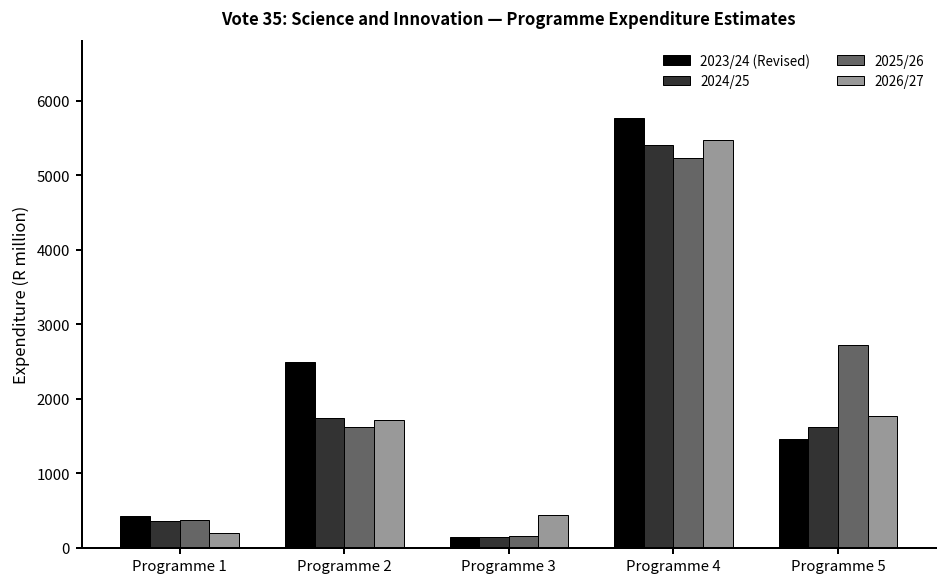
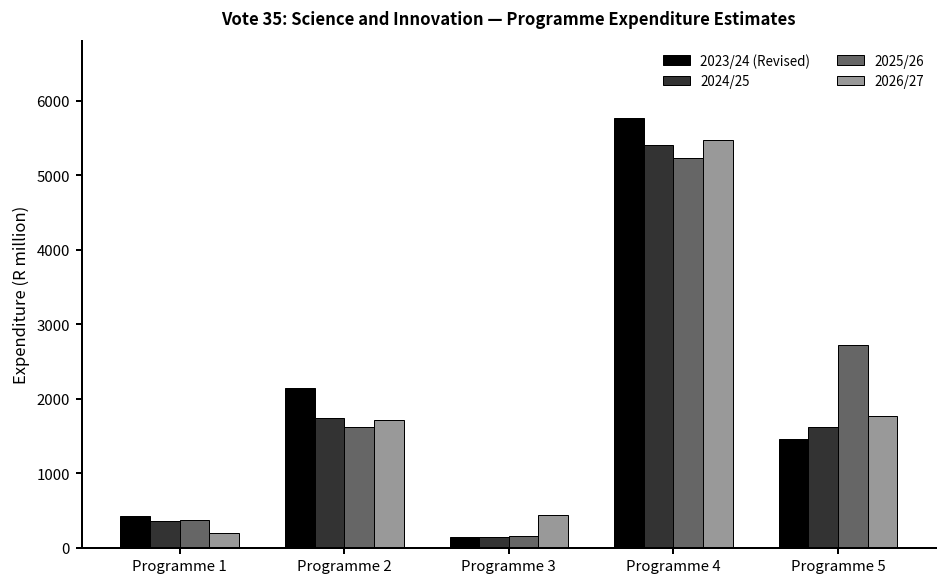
  {
    "2023/24 (Revised)": {
      "Programme 1": 400,
-     "Programme 2": 2500,
+     "Programme 2": 2100,
      "Programme 3": 100,
      "Programme 4": 5800,
      "Programme 5": 1500
    },
    "2024/25": {
      "Programme 1": 400,
      "Programme 2": 1700,
      "Programme 3": 100,
      "Programme 4": 5400,
      "Programme 5": 1600
    },
    "2025/26": {
      "Programme 1": 400,
      "Programme 2": 1600,
      "Programme 3": 200,
      "Programme 4": 5200,
      "Programme 5": 2700
    },
    "2026/27": {
      "Programme 1": 200,
      "Programme 2": 1700,
      "Programme 3": 400,
      "Programme 4": 5500,
      "Programme 5": 1800
    }
  }
